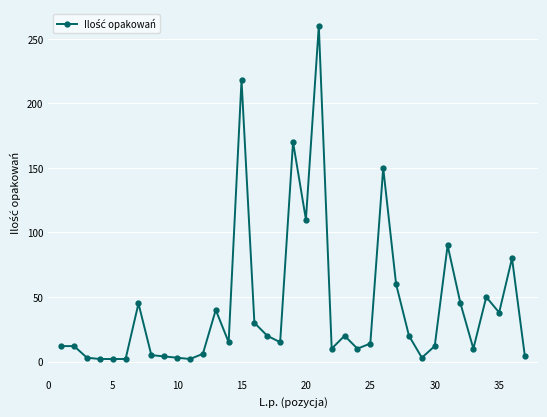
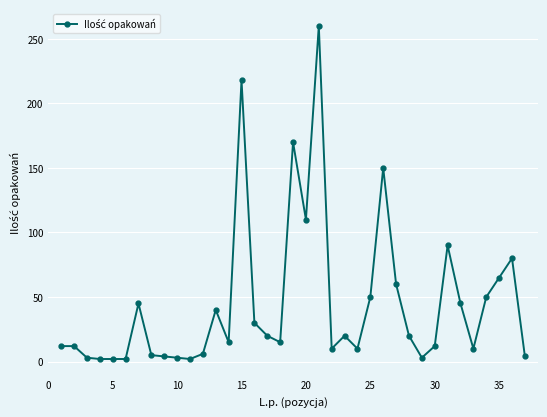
  {
    "5": 2,
    "10": 3,
    "15": 218,
    "20": 110,
-   "25": 14,
+   "25": 50,
    "30": 12,
-   "35": 38
+   "35": 65
  }
